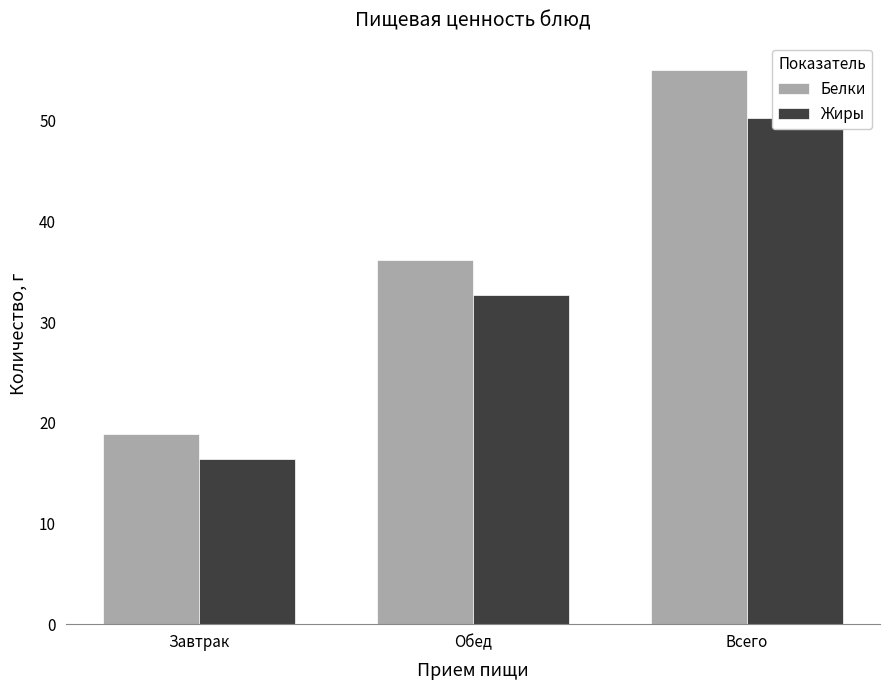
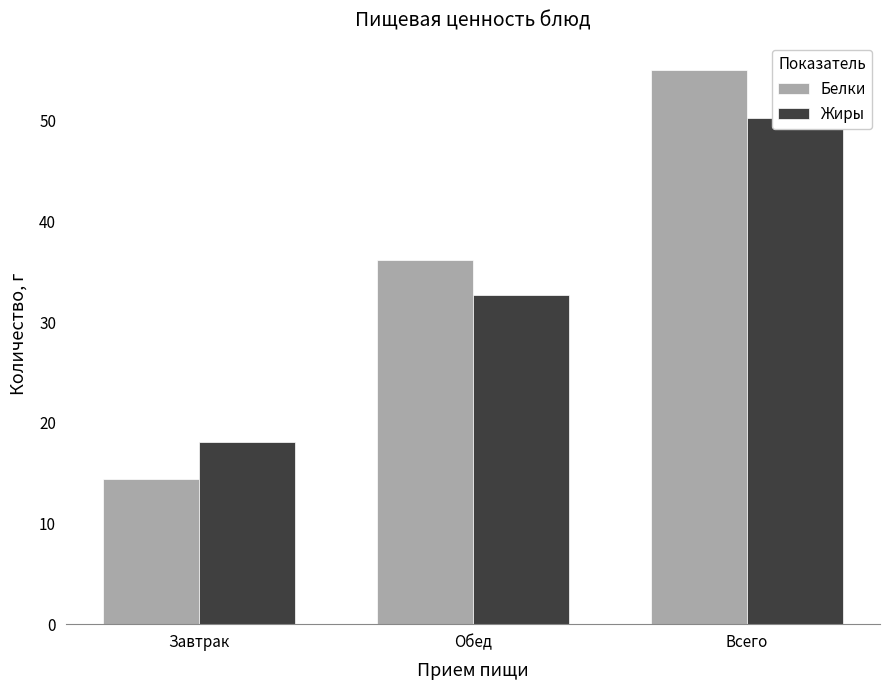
  {
    "Белки": {
-     "Завтрак": 18.9,
+     "Завтрак": 14.4,
      "Обед": 36.1,
      "Всего": 55.0
    },
    "Жиры": {
-     "Завтрак": 16.4,
+     "Завтрак": 18.1,
      "Обед": 32.8
    }
  }
